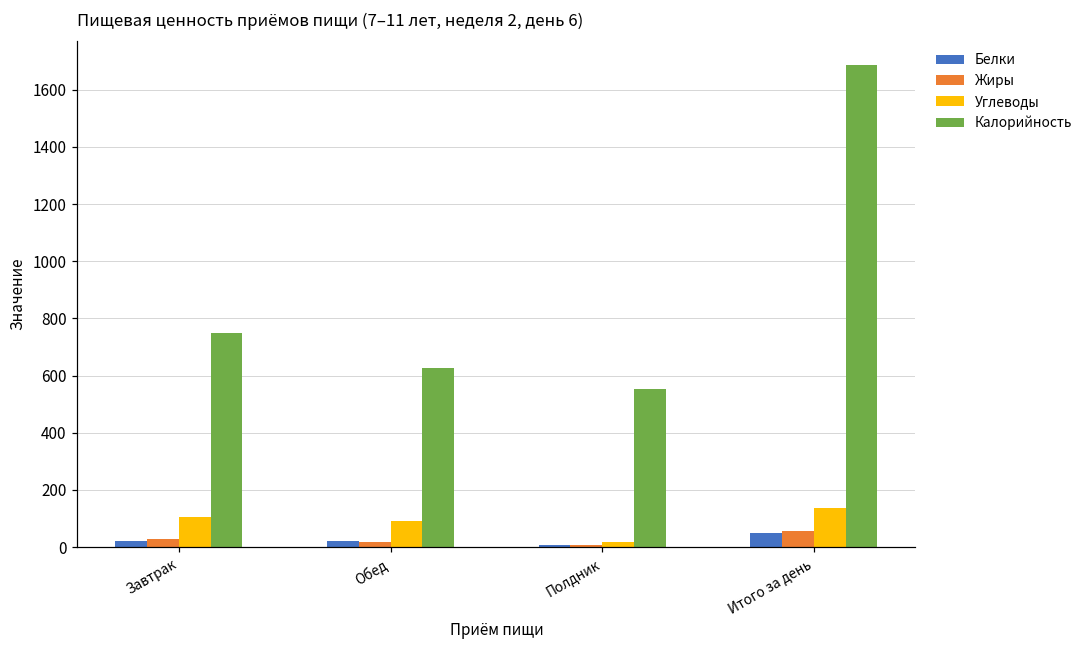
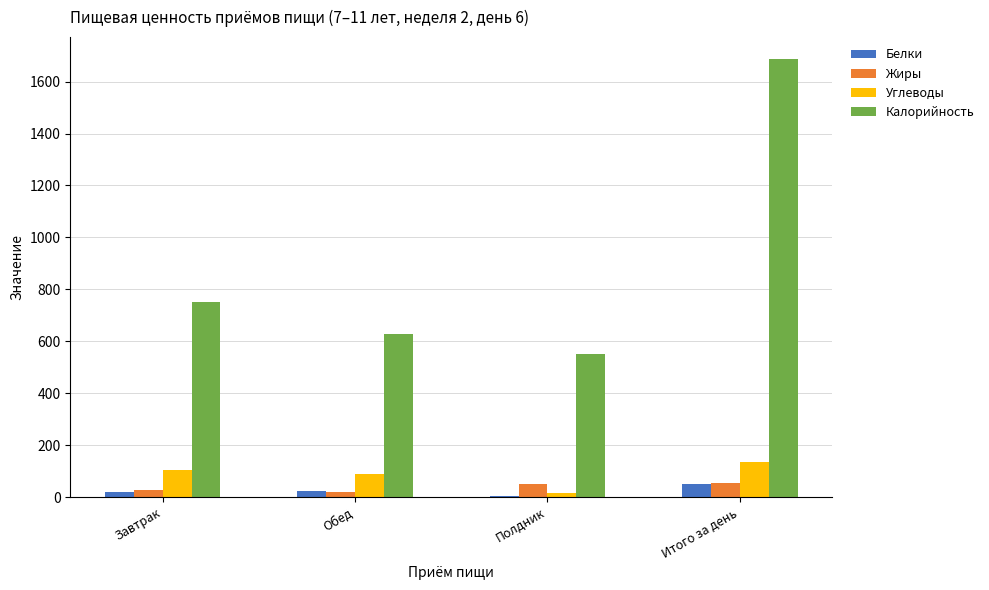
  {
    "Белки": {
      "Завтрак": 20,
      "Обед": 20,
      "Итого за день": 50
    },
    "Жиры": {
      "Завтрак": 30,
      "Обед": 20,
-     "Полдник": 10,
+     "Полдник": 50,
      "Итого за день": 50
    },
    "Углеводы": {
      "Завтрак": 110,
      "Обед": 90,
      "Полдник": 20,
      "Итого за день": 140
    },
    "Калорийность": {
      "Завтрак": 750,
      "Обед": 630,
      "Полдник": 550,
      "Итого за день": 1690
    }
  }
